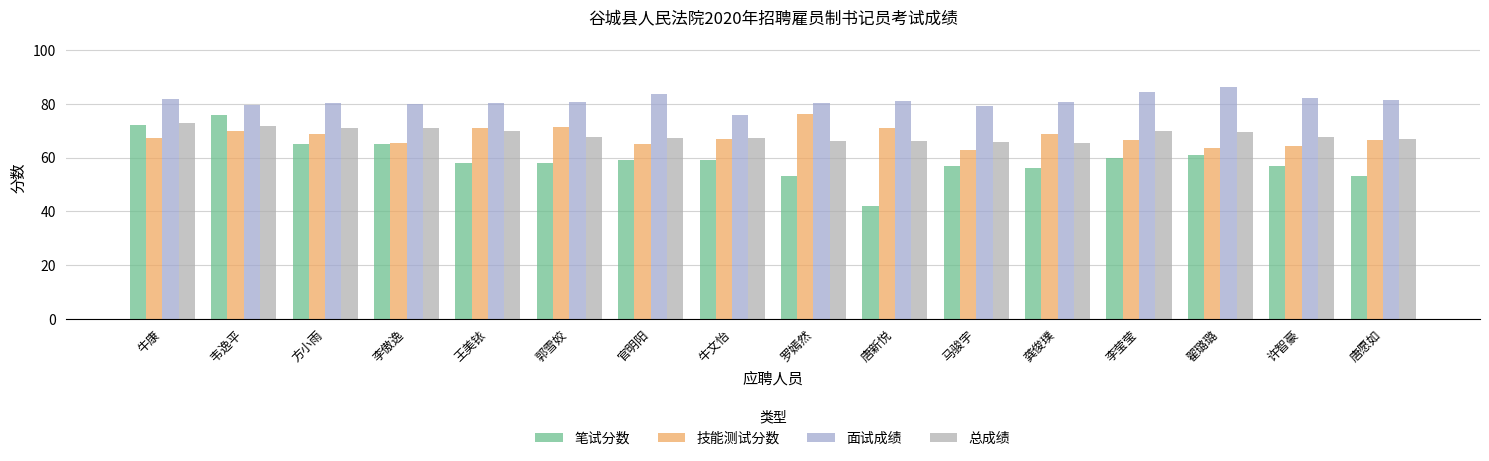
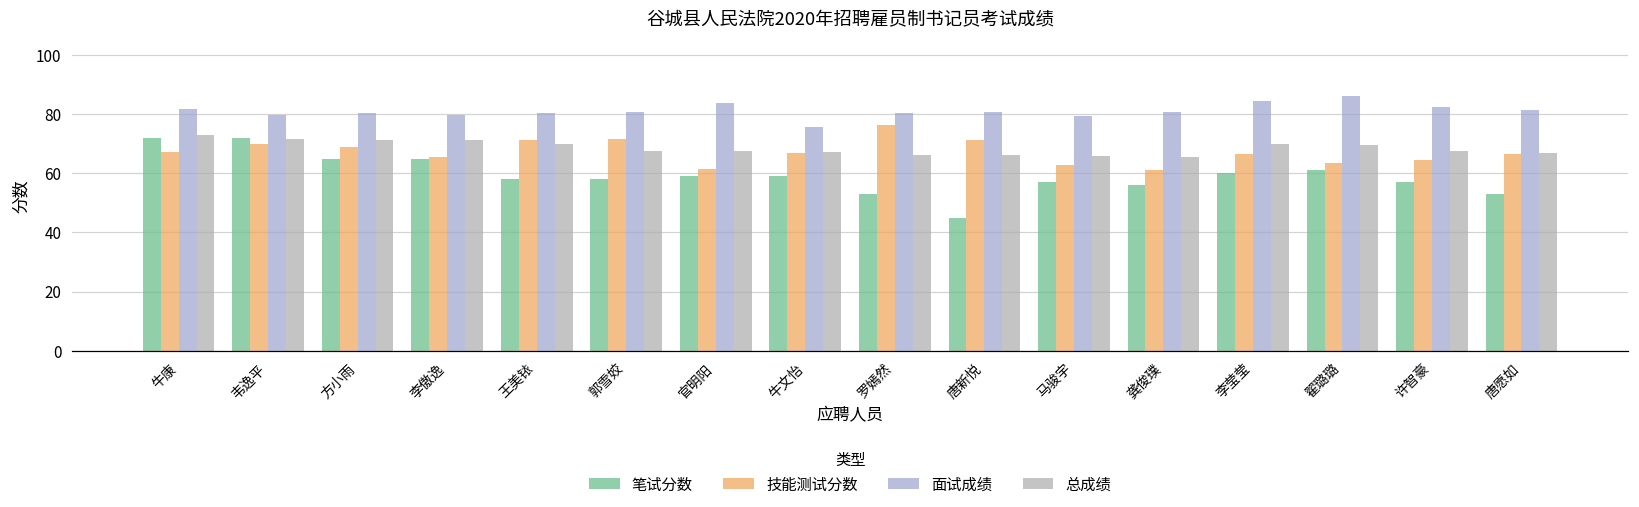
  {
    "笔试分数": {
      "牛康": 72,
-     "韦逸平": 76,
+     "韦逸平": 72,
      "方小雨": 65,
      "李傲逸": 65,
      "王美铱": 58,
      "郭雪姣": 58,
      "官明阳": 59,
      "牛文怡": 59,
      "罗嫣然": 53,
-     "唐新悦": 42,
+     "唐新悦": 45,
      "马骏宇": 57,
      "龚俊璞": 56,
      "李莹莹": 60,
      "翟璐璐": 61,
      "许智豪": 57,
      "唐愿如": 53
    },
    "技能测试分数": {
      "牛康": 67,
      "韦逸平": 70,
      "方小雨": 69,
      "李傲逸": 66,
      "王美铱": 71,
      "郭雪姣": 72,
-     "官明阳": 65,
+     "官明阳": 62,
      "牛文怡": 67,
      "罗嫣然": 76,
      "唐新悦": 71,
      "马骏宇": 63,
-     "龚俊璞": 69,
+     "龚俊璞": 61,
      "李莹莹": 66,
      "翟璐璐": 64,
      "许智豪": 64,
      "唐愿如": 66
    }
  }
